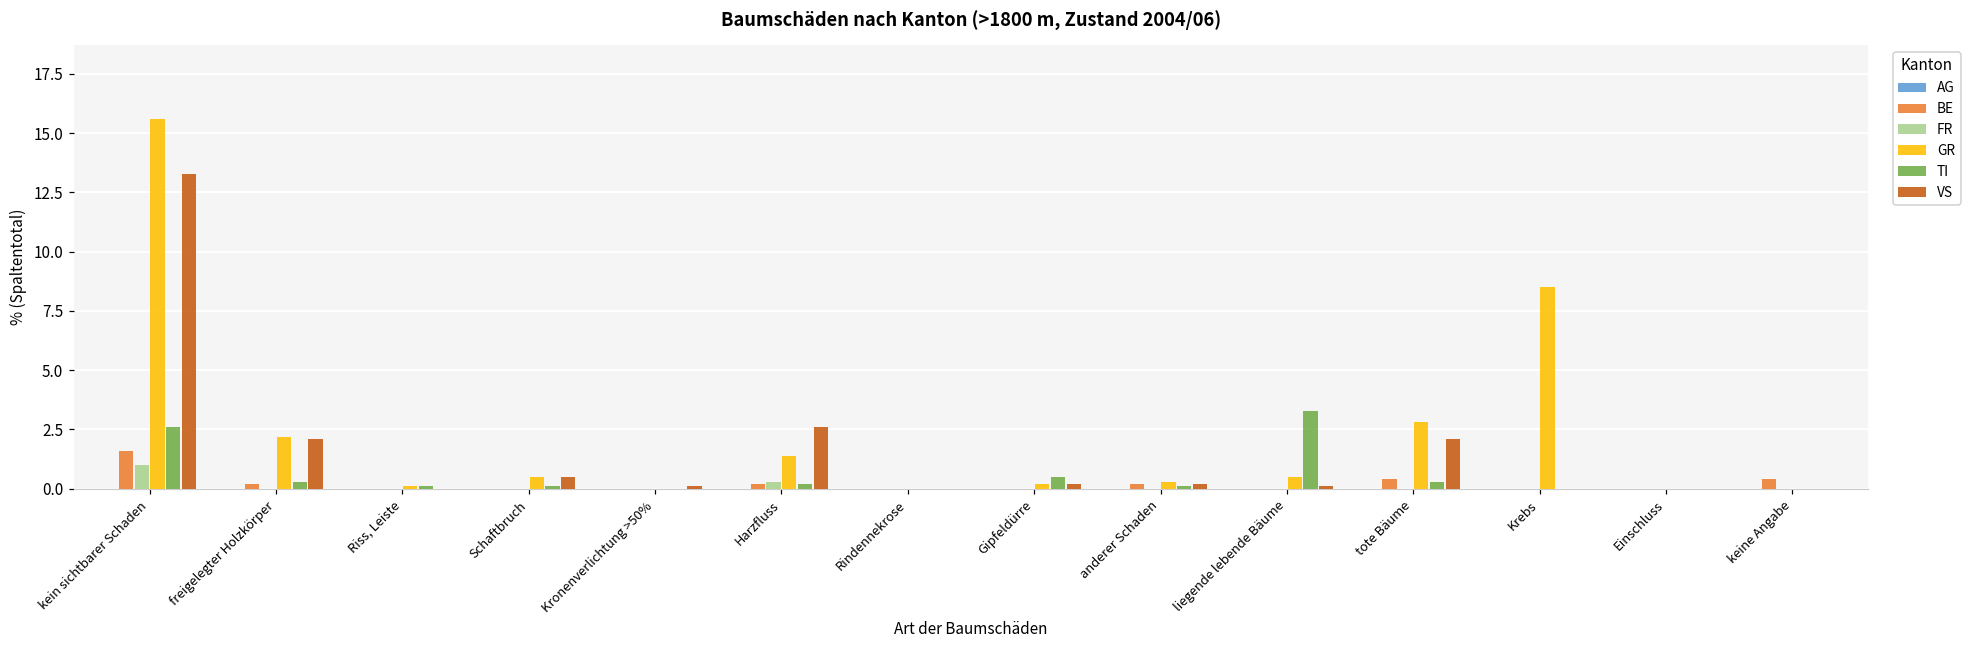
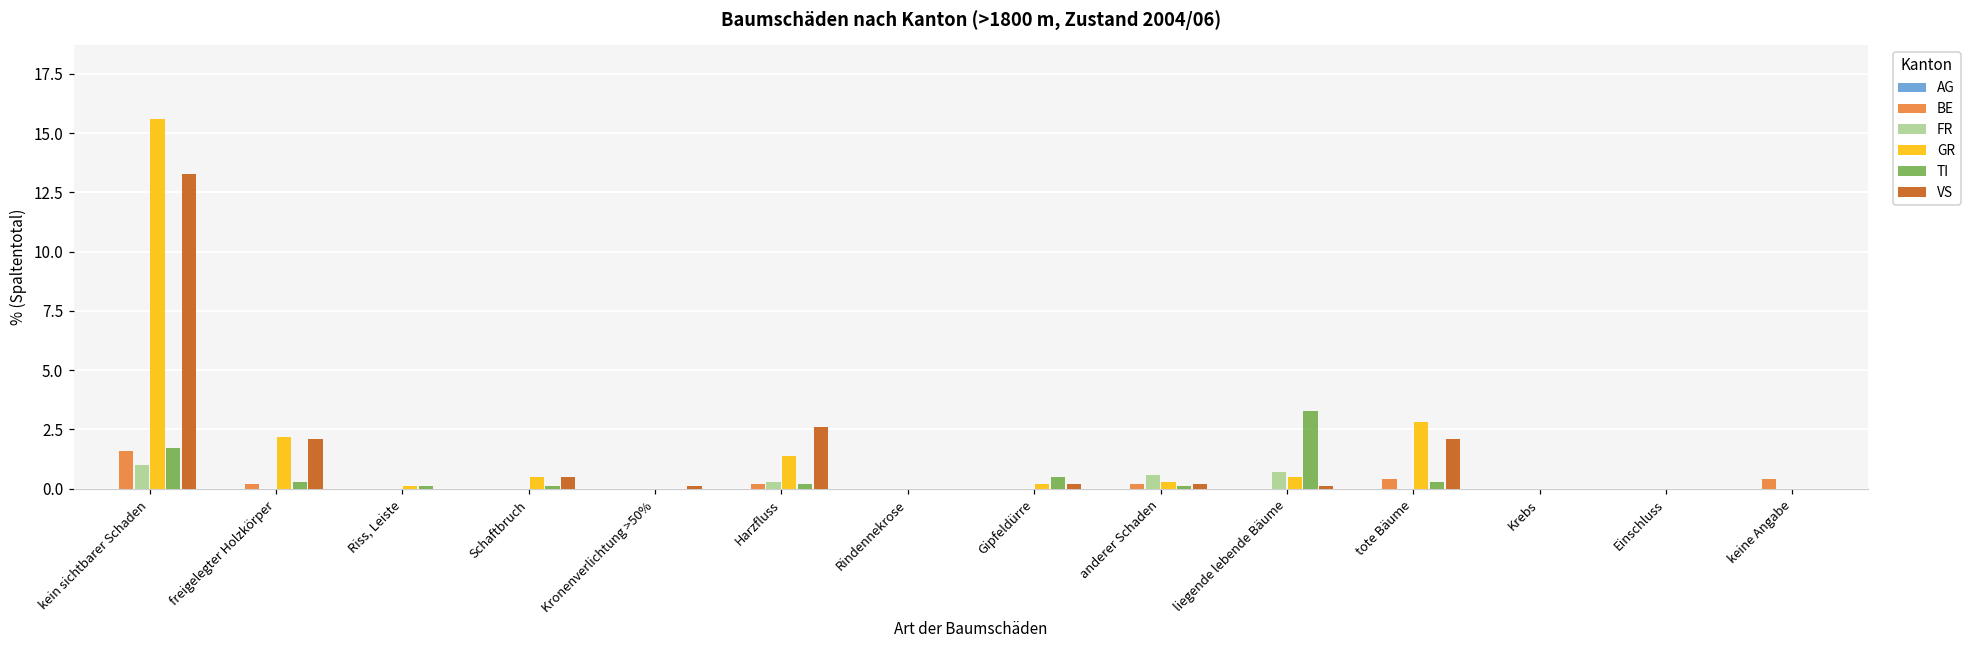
  {
    "AG": {
      "kein sichtbarer Schaden": 0.0,
      "freigelegter Holzkörper": 0.0,
      "Riss, Leiste": 0.0,
      "Schaftbruch": 0.0,
      "Kronenverlichtung >50%": 0.0,
      "Harzfluss": 0.0,
      "Rindennekrose": 0.0,
      "Gipfeldürre": 0.0,
      "anderer Schaden": 0.0,
      "liegende lebende Bäume": 0.0,
      "tote Bäume": 0.0,
      "Krebs": 0.0,
      "Einschluss": 0.0,
      "keine Angabe": 0.0
    },
    "BE": {
      "kein sichtbarer Schaden": 1.6,
      "freigelegter Holzkörper": 0.2,
      "Riss, Leiste": 0.0,
      "Schaftbruch": 0.0,
      "Kronenverlichtung >50%": 0.0,
      "Harzfluss": 0.2,
      "Rindennekrose": 0.0,
      "Gipfeldürre": 0.0,
      "anderer Schaden": 0.2,
      "liegende lebende Bäume": 0.0,
      "tote Bäume": 0.4,
      "Krebs": 0.0,
      "Einschluss": 0.0,
      "keine Angabe": 0.4
    },
    "FR": {
      "kein sichtbarer Schaden": 1.0,
      "freigelegter Holzkörper": 0.0,
      "Riss, Leiste": 0.0,
      "Schaftbruch": 0.0,
      "Kronenverlichtung >50%": 0.0,
      "Harzfluss": 0.3,
      "Rindennekrose": 0.0,
      "Gipfeldürre": 0.0,
-     "anderer Schaden": 0.0,
-     "liegende lebende Bäume": 0.0,
+     "anderer Schaden": 0.6,
+     "liegende lebende Bäume": 0.7,
      "tote Bäume": 0.0,
      "Krebs": 0.0,
      "Einschluss": 0.0,
      "keine Angabe": 0.0
    },
    "GR": {
      "kein sichtbarer Schaden": 15.6,
      "freigelegter Holzkörper": 2.2,
      "Schaftbruch": 0.5,
      "Kronenverlichtung >50%": 0.0,
      "Harzfluss": 1.4,
      "Rindennekrose": 0.0,
      "Gipfeldürre": 0.2,
      "anderer Schaden": 0.3,
      "liegende lebende Bäume": 0.5,
      "tote Bäume": 2.8,
-     "Krebs": 8.5,
+     "Krebs": 0.0,
      "Einschluss": 0.0,
      "keine Angabe": 0.0
    },
    "TI": {
-     "kein sichtbarer Schaden": 2.6,
+     "kein sichtbarer Schaden": 1.7,
      "freigelegter Holzkörper": 0.3,
      "Kronenverlichtung >50%": 0.0,
      "Harzfluss": 0.2,
      "Rindennekrose": 0.0,
      "Gipfeldürre": 0.5,
      "liegende lebende Bäume": 3.3,
      "tote Bäume": 0.3,
      "Krebs": 0.0,
      "Einschluss": 0.0,
      "keine Angabe": 0.0
    },
    "VS": {
      "kein sichtbarer Schaden": 13.3,
      "freigelegter Holzkörper": 2.1,
      "Riss, Leiste": 0.0,
      "Schaftbruch": 0.5,
      "Harzfluss": 2.6,
      "Rindennekrose": 0.0,
      "Gipfeldürre": 0.2,
      "anderer Schaden": 0.2,
      "tote Bäume": 2.1,
      "Krebs": 0.0,
      "Einschluss": 0.0,
      "keine Angabe": 0.0
    }
  }
